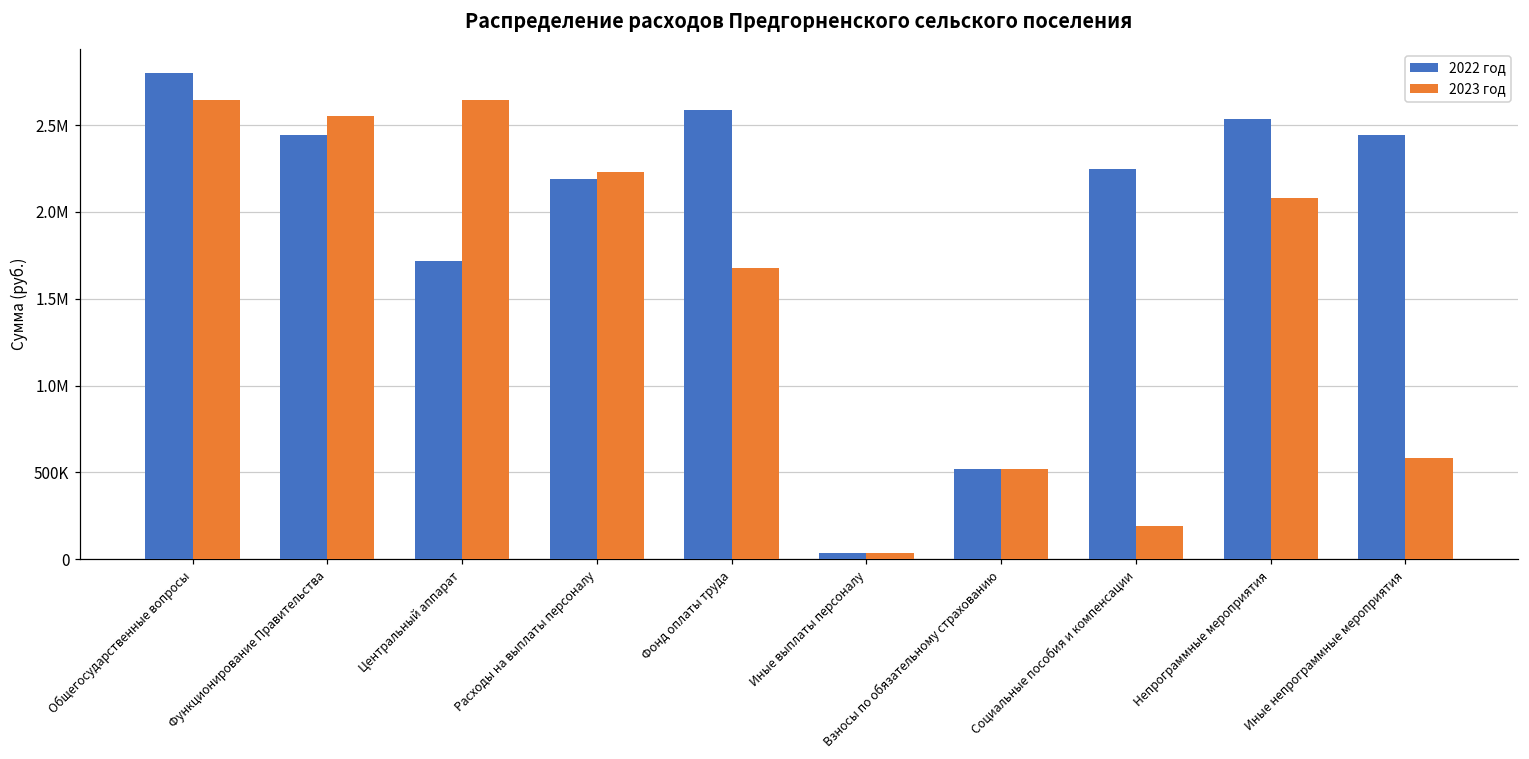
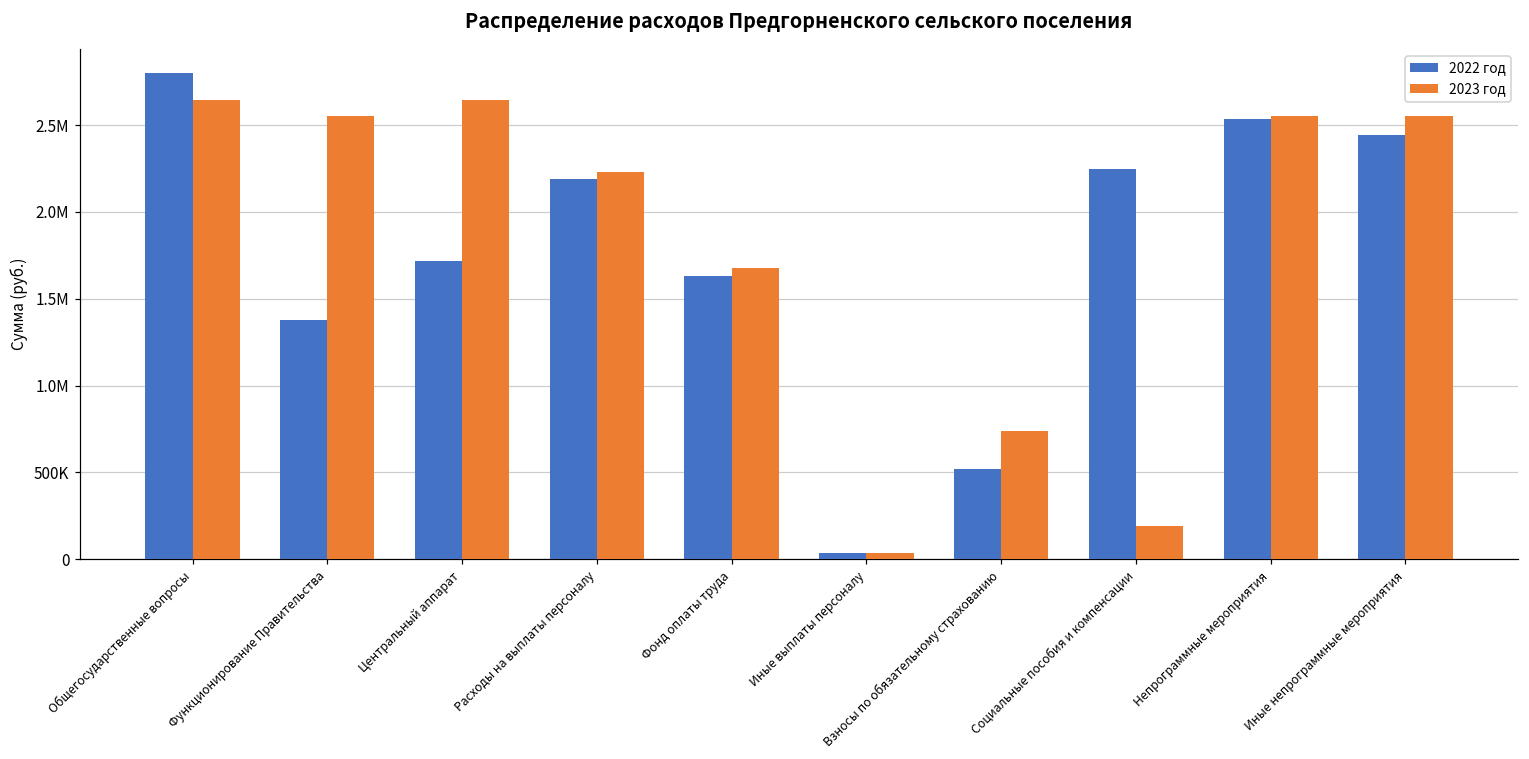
  {
    "2022 год": {
      "Общегосударственные вопросы": 2800000,
-     "Функционирование Правительства": 2440000,
+     "Функционирование Правительства": 1380000,
      "Центральный аппарат": 1720000,
      "Расходы на выплаты персоналу": 2190000,
-     "Фонд оплаты труда": 2590000,
+     "Фонд оплаты труда": 1630000,
      "Иные выплаты персоналу": 40000,
      "Взносы по обязательному страхованию": 520000,
      "Социальные пособия и компенсации": 2250000,
      "Непрограммные мероприятия": 2540000,
      "Иные непрограммные мероприятия": 2440000
    },
    "2023 год": {
      "Общегосударственные вопросы": 2650000,
      "Функционирование Правительства": 2550000,
      "Центральный аппарат": 2650000,
      "Расходы на выплаты персоналу": 2230000,
      "Фонд оплаты труда": 1680000,
      "Иные выплаты персоналу": 40000,
-     "Взносы по обязательному страхованию": 520000,
+     "Взносы по обязательному страхованию": 740000,
      "Социальные пособия и компенсации": 190000,
-     "Непрограммные мероприятия": 2080000,
-     "Иные непрограммные мероприятия": 580000
+     "Непрограммные мероприятия": 2550000,
+     "Иные непрограммные мероприятия": 2550000
    }
  }
